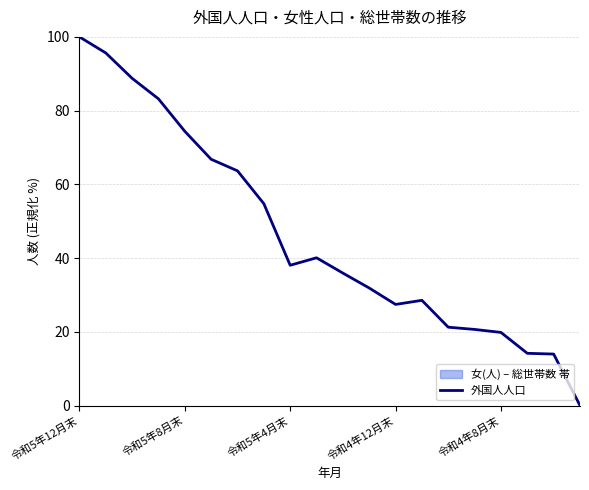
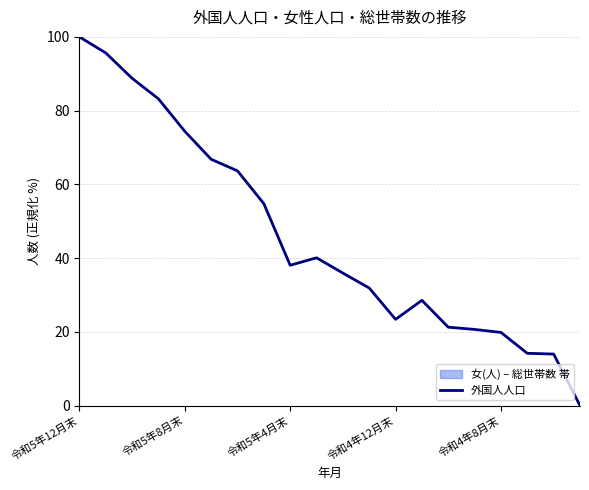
  {
    "外国人人口": {
      "令和5年12月末": 100,
      "令和5年8月末": 74,
      "令和5年4月末": 38,
-     "令和4年12月末": 27,
+     "令和4年12月末": 23,
      "令和4年8月末": 20
    }
  }
